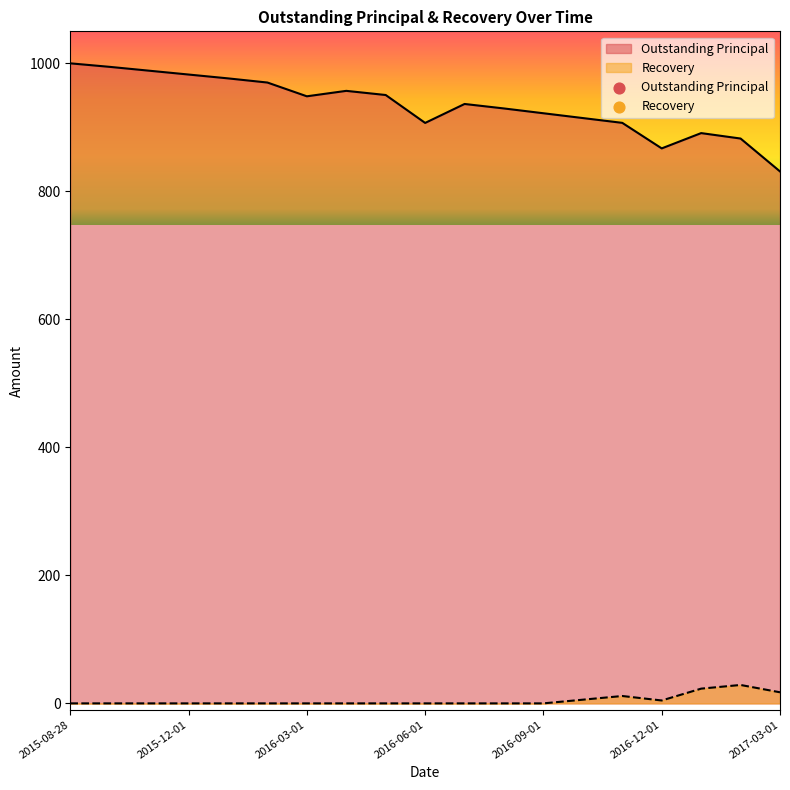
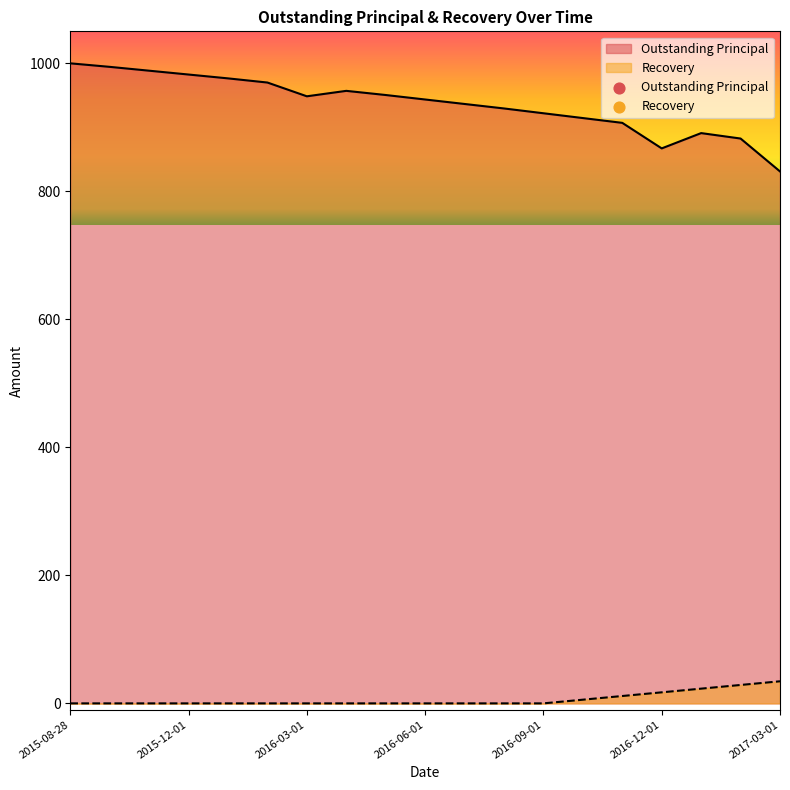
  {
    "Outstanding Principal": {
      "2015-08-28": 1000,
      "2015-12-01": 980,
      "2016-03-01": 950,
-     "2016-06-01": 910,
+     "2016-06-01": 940,
      "2016-09-01": 920,
      "2016-12-01": 870,
      "2017-03-01": 830
    },
    "Recovery": {
      "2015-08-28": 0,
      "2015-12-01": 0,
      "2016-03-01": 0,
      "2016-06-01": 0,
      "2016-09-01": 0,
-     "2016-12-01": 0,
-     "2017-03-01": 20
+     "2016-12-01": 20,
+     "2017-03-01": 30
    }
  }
